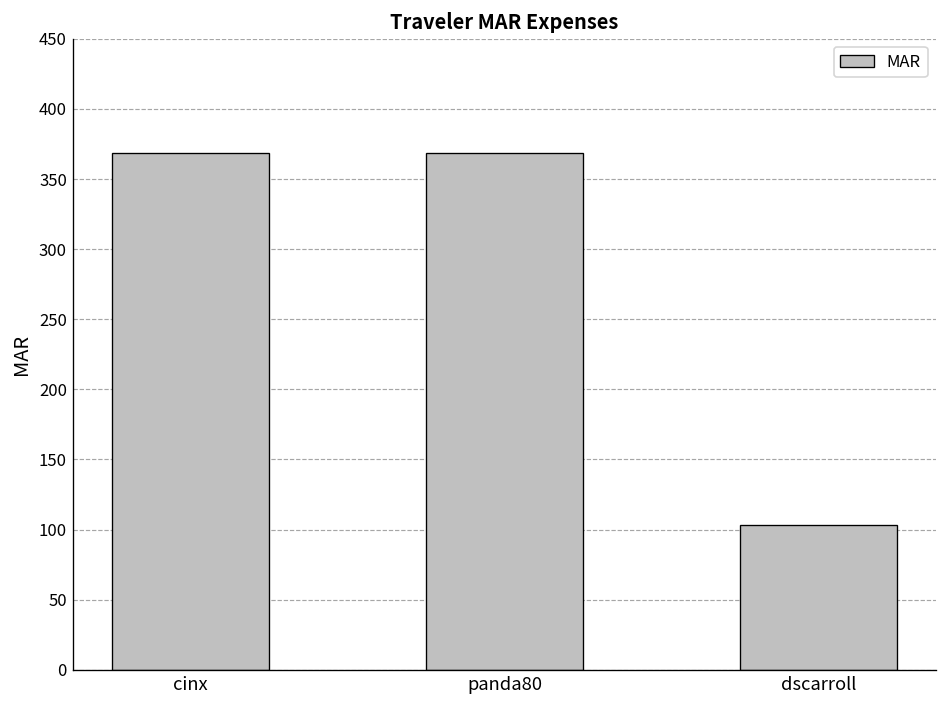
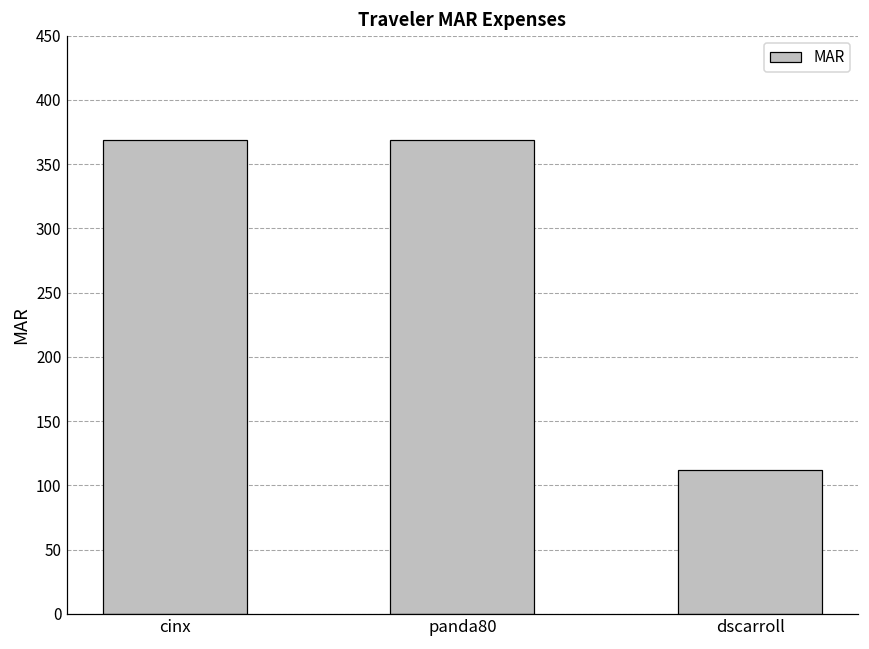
  {
    "cinx": 369,
    "panda80": 369,
-   "dscarroll": 103
+   "dscarroll": 112
  }
